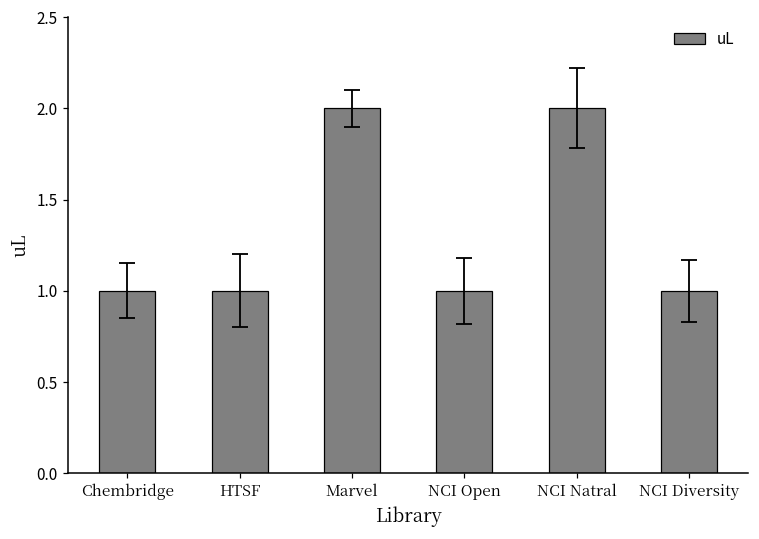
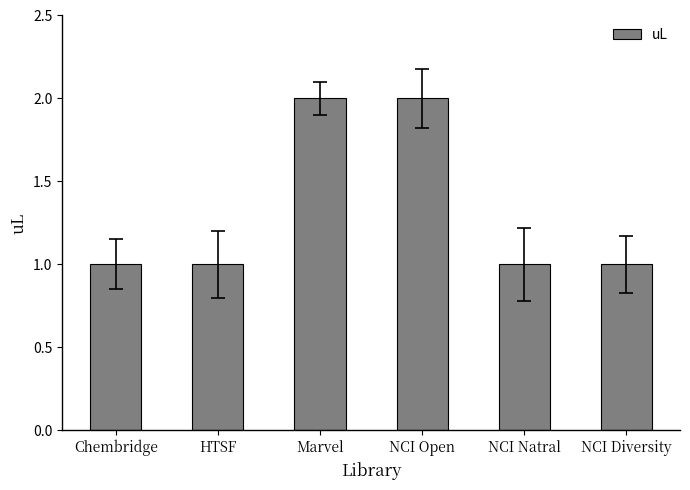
  {
    "uL": {
      "Chembridge": 1,
      "HTSF": 1,
      "Marvel": 2,
-     "NCI Open": 1,
-     "NCI Natral": 2,
+     "NCI Open": 2,
+     "NCI Natral": 1,
      "NCI Diversity": 1
    }
  }
